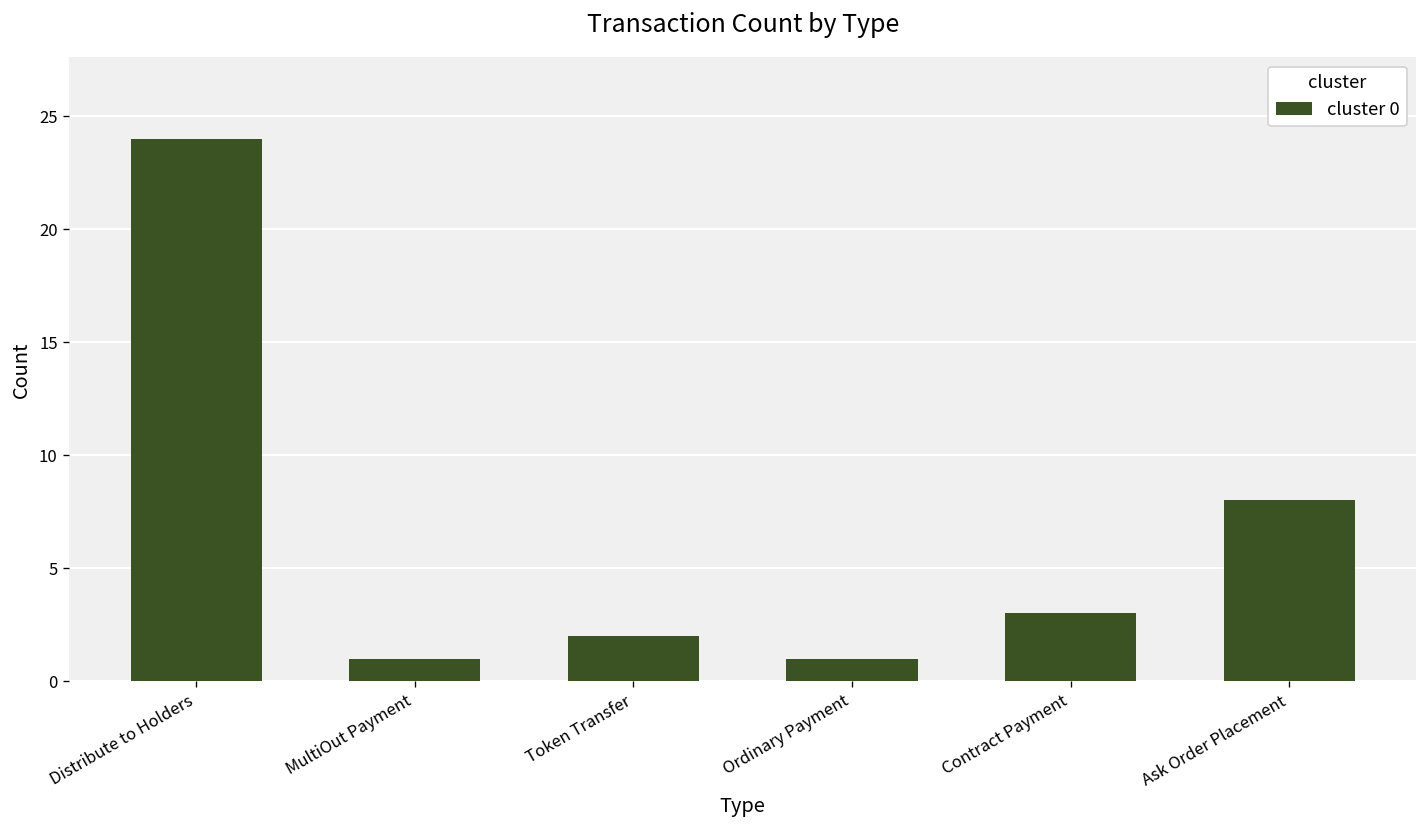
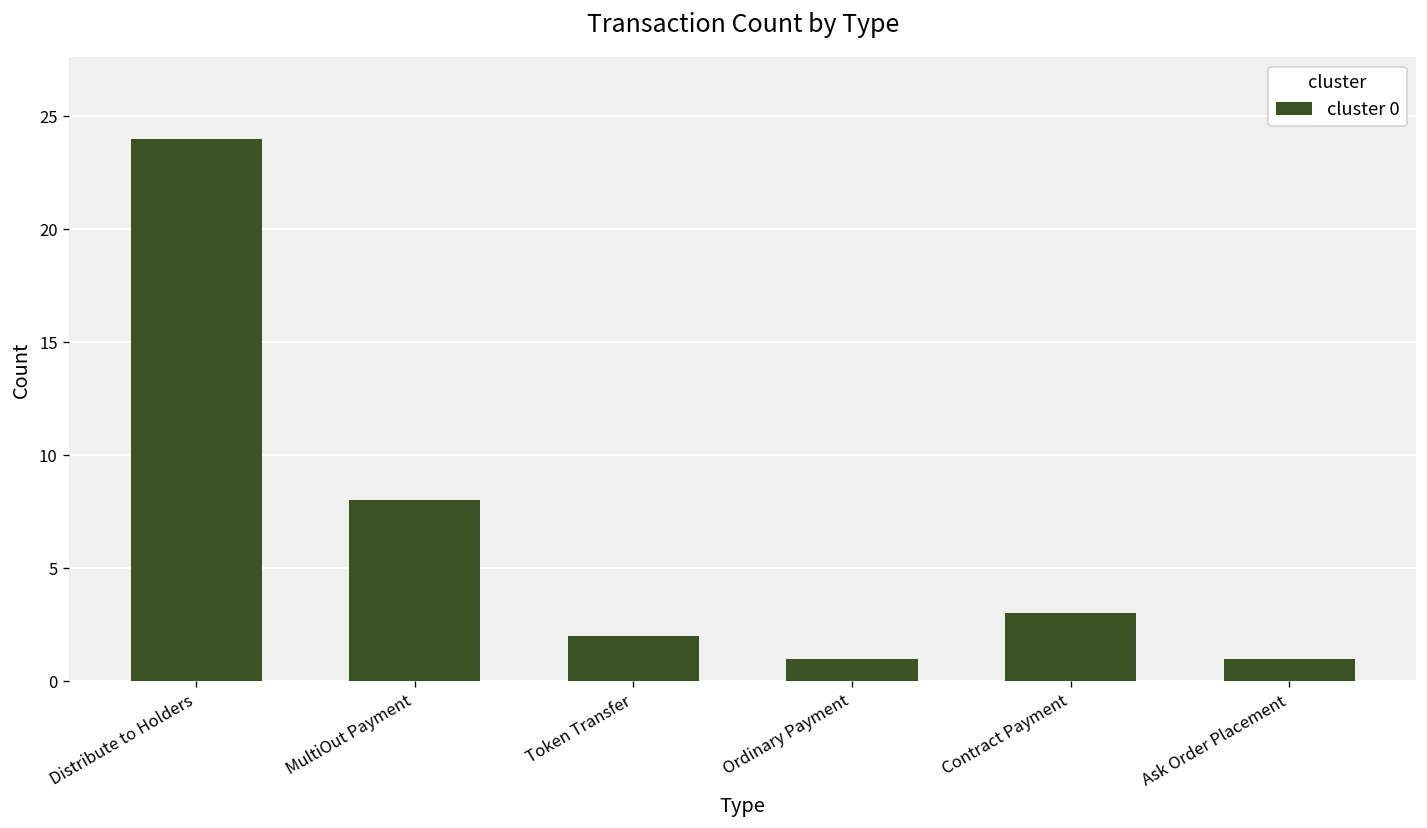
  {
    "Distribute to Holders": 24,
-   "MultiOut Payment": 1,
+   "MultiOut Payment": 8,
    "Token Transfer": 2,
    "Ordinary Payment": 1,
    "Contract Payment": 3,
-   "Ask Order Placement": 8
+   "Ask Order Placement": 1
  }
